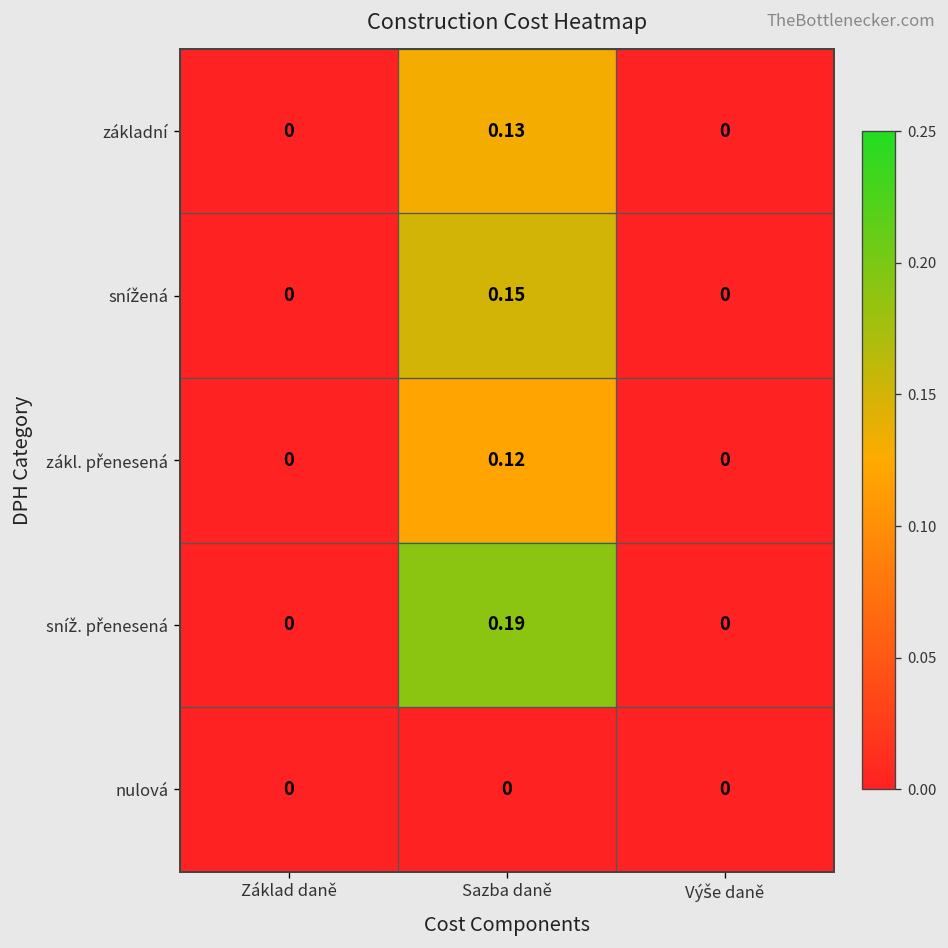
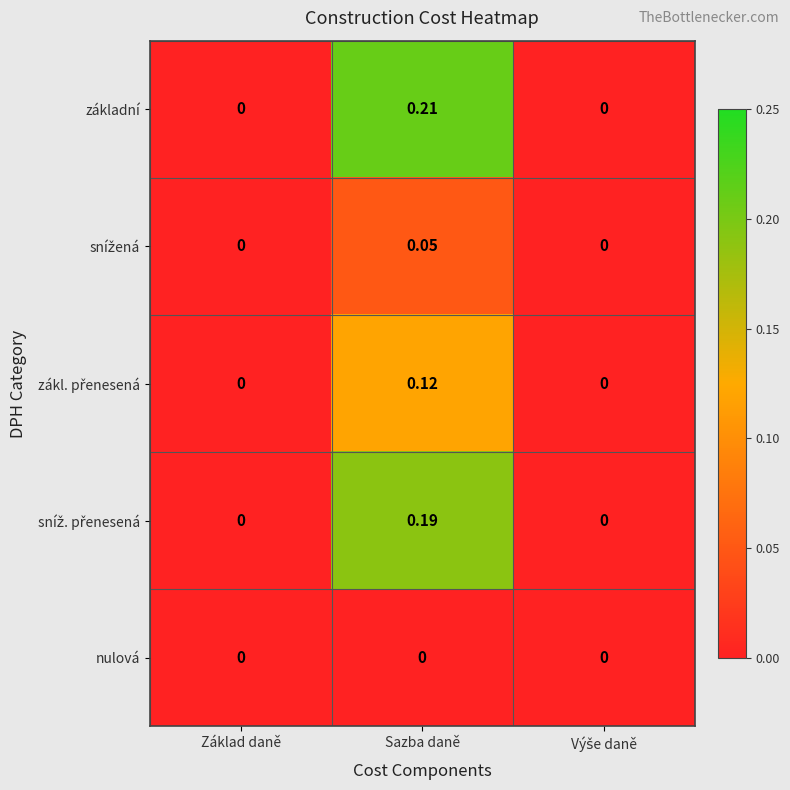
  {
    "základní": {
      "Základ daně": 0,
-     "Sazba daně": 0.13,
+     "Sazba daně": 0.21,
      "Výše daně": 0
    },
    "snížená": {
      "Základ daně": 0,
-     "Sazba daně": 0.15,
+     "Sazba daně": 0.05,
      "Výše daně": 0
    },
    "zákl. přenesená": {
      "Základ daně": 0,
      "Sazba daně": 0.12,
      "Výše daně": 0
    },
    "sníž. přenesená": {
      "Základ daně": 0,
      "Sazba daně": 0.19,
      "Výše daně": 0
    },
    "nulová": {
      "Základ daně": 0,
      "Sazba daně": 0,
      "Výše daně": 0
    }
  }
